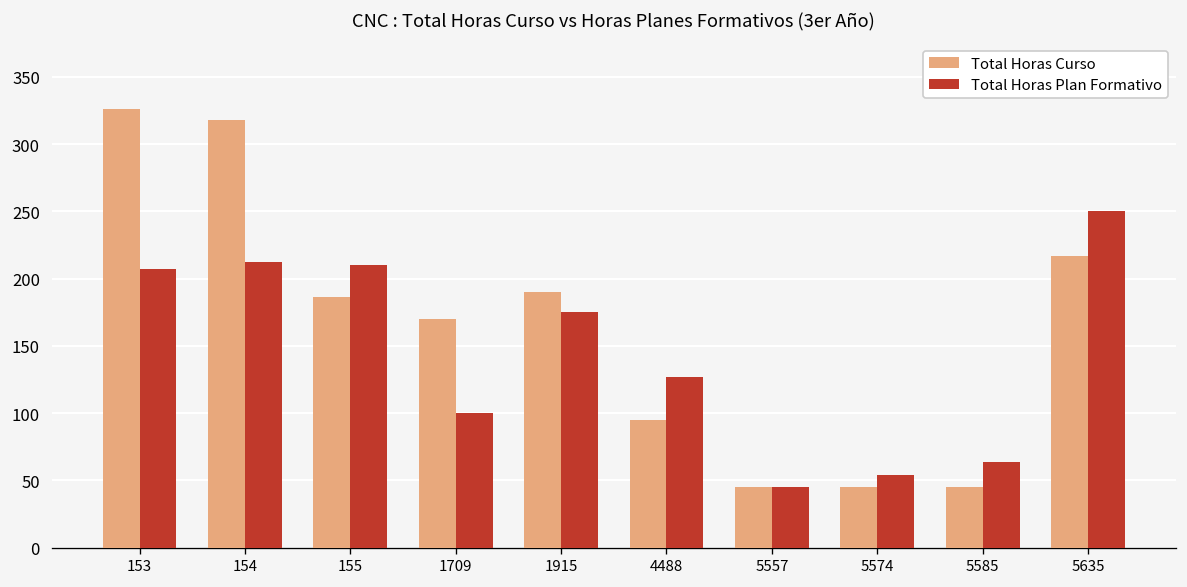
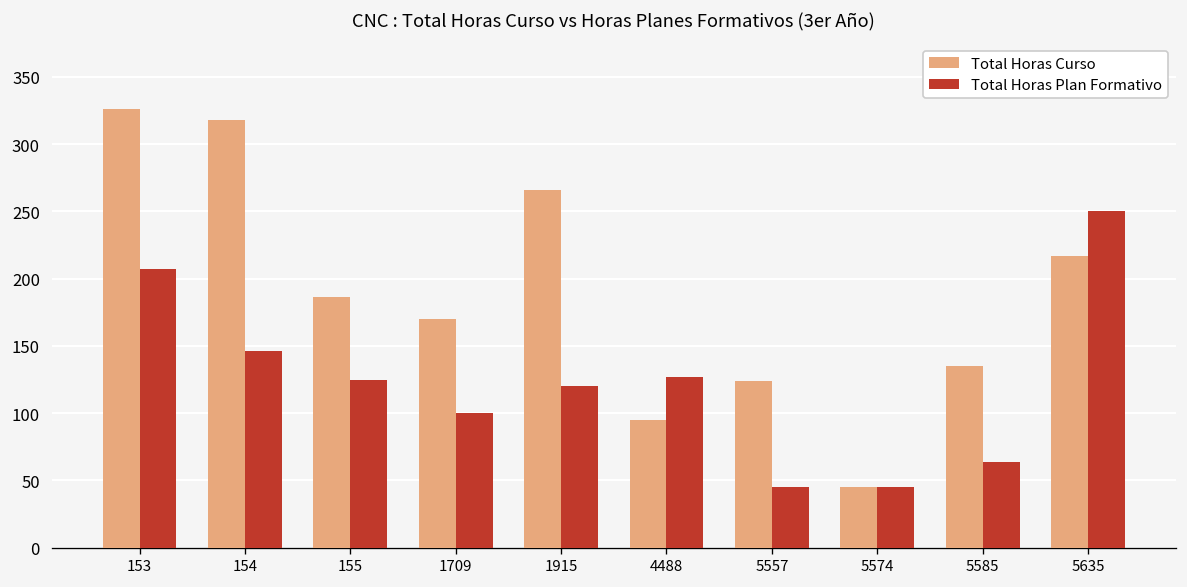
  {
    "Total Horas Curso": {
      "153": 326,
      "154": 318,
      "155": 186,
      "1709": 170,
-     "1915": 190,
+     "1915": 266,
      "4488": 95,
-     "5557": 45,
+     "5557": 124,
      "5574": 45,
-     "5585": 45,
+     "5585": 135,
      "5635": 217
    },
    "Total Horas Plan Formativo": {
      "153": 207,
-     "154": 212,
-     "155": 210,
+     "154": 146,
+     "155": 125,
      "1709": 100,
-     "1915": 175,
+     "1915": 120,
      "4488": 127,
      "5557": 45,
-     "5574": 54,
+     "5574": 45,
      "5585": 64,
      "5635": 250
    }
  }
